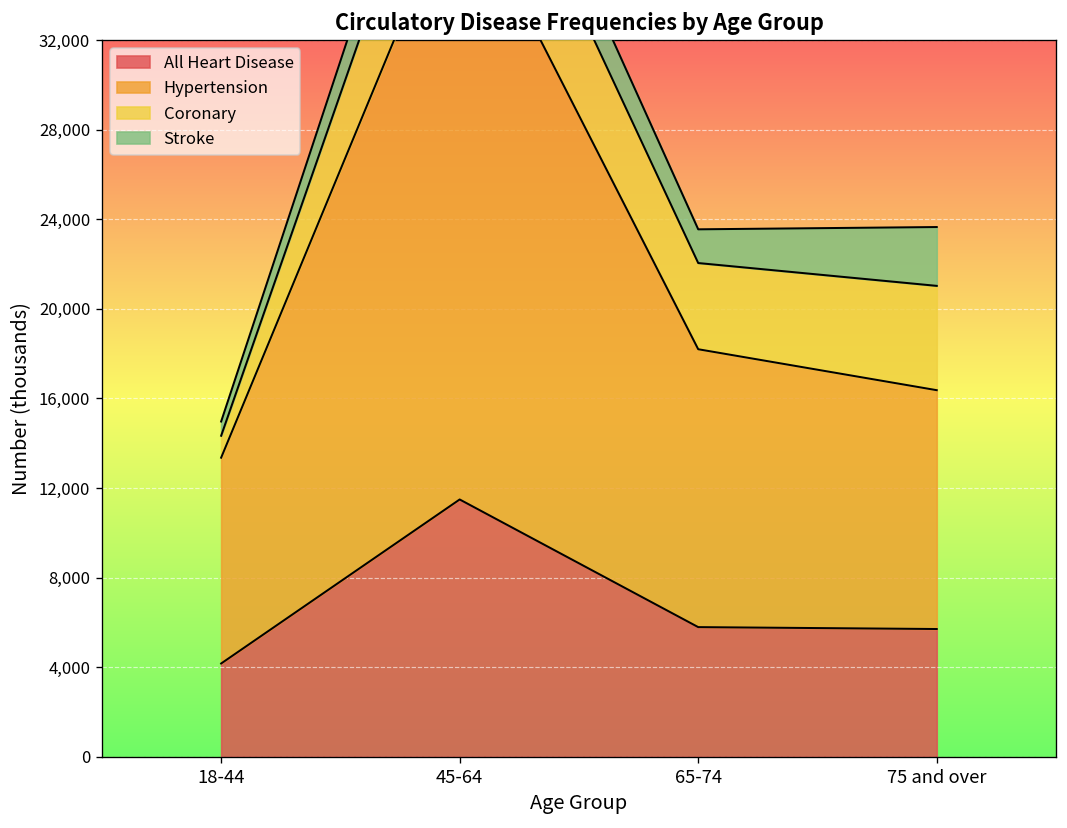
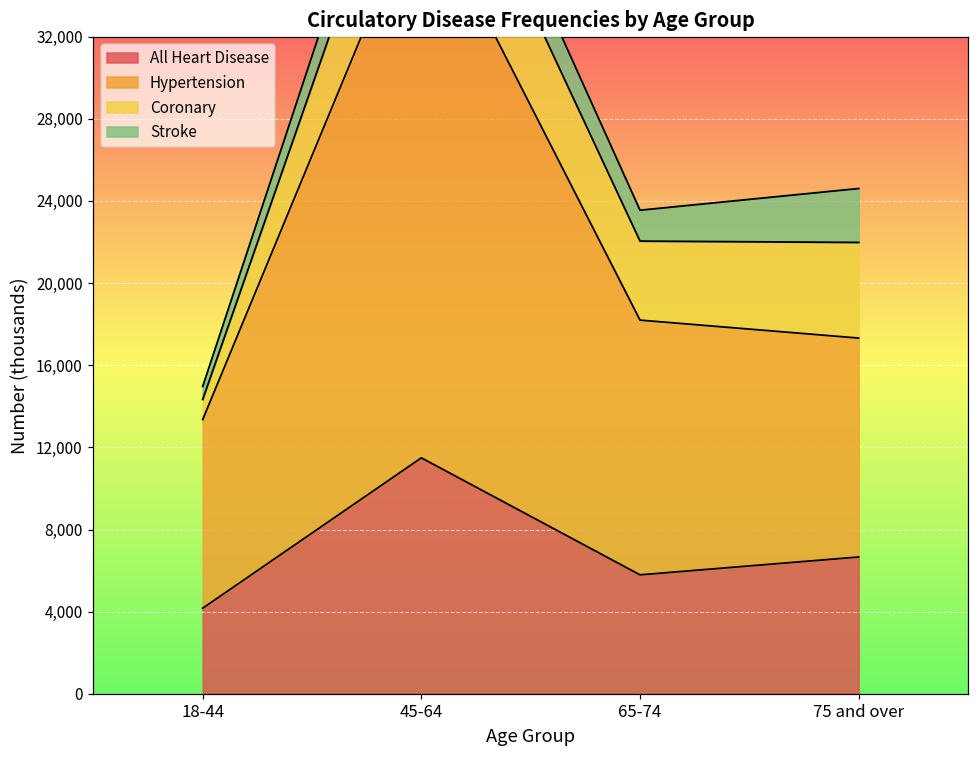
  {
    "All Heart Disease": {
      "18-44": "4,200",
      "45-64": "11,500",
      "65-74": "5,800",
-     "75 and over": "5,700"
+     "75 and over": "6,700"
    },
    "Stroke": {
      "18-44": "600",
      "65-74": "1,500",
      "75 and over": "2,600"
    }
  }
